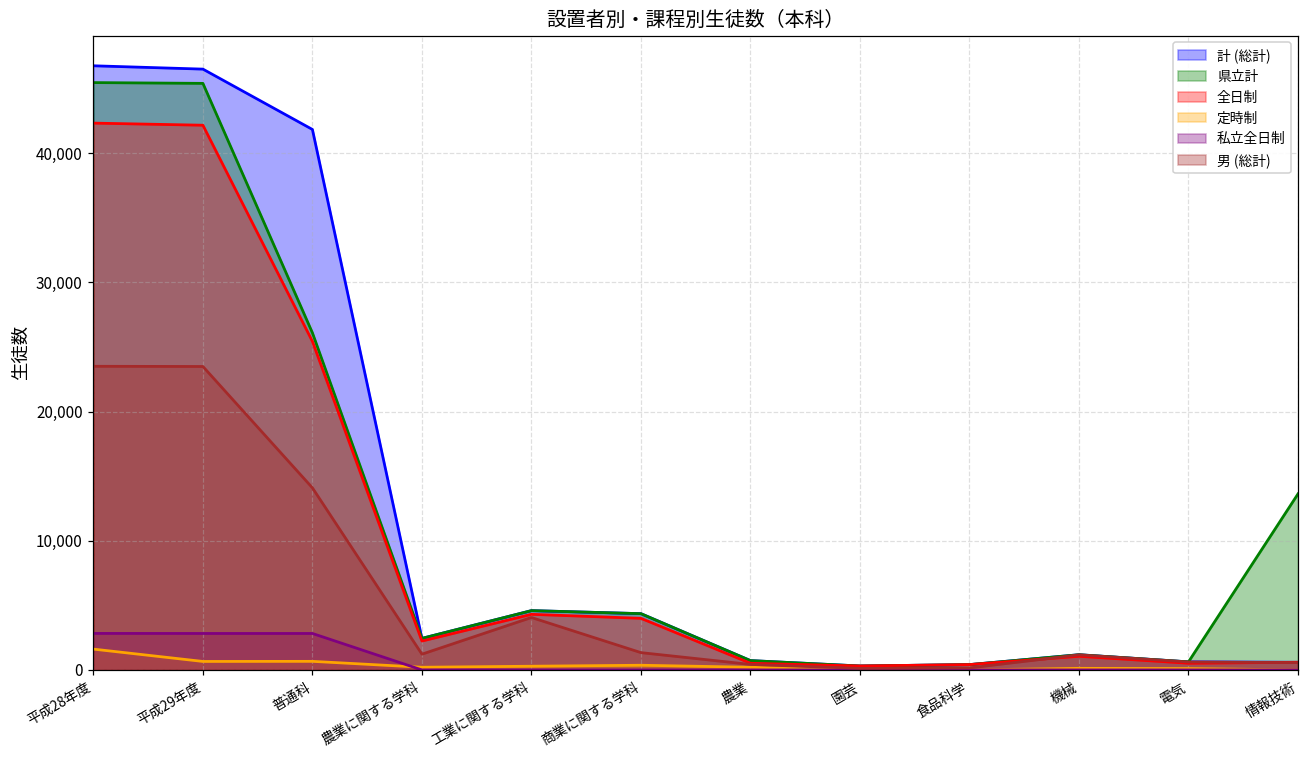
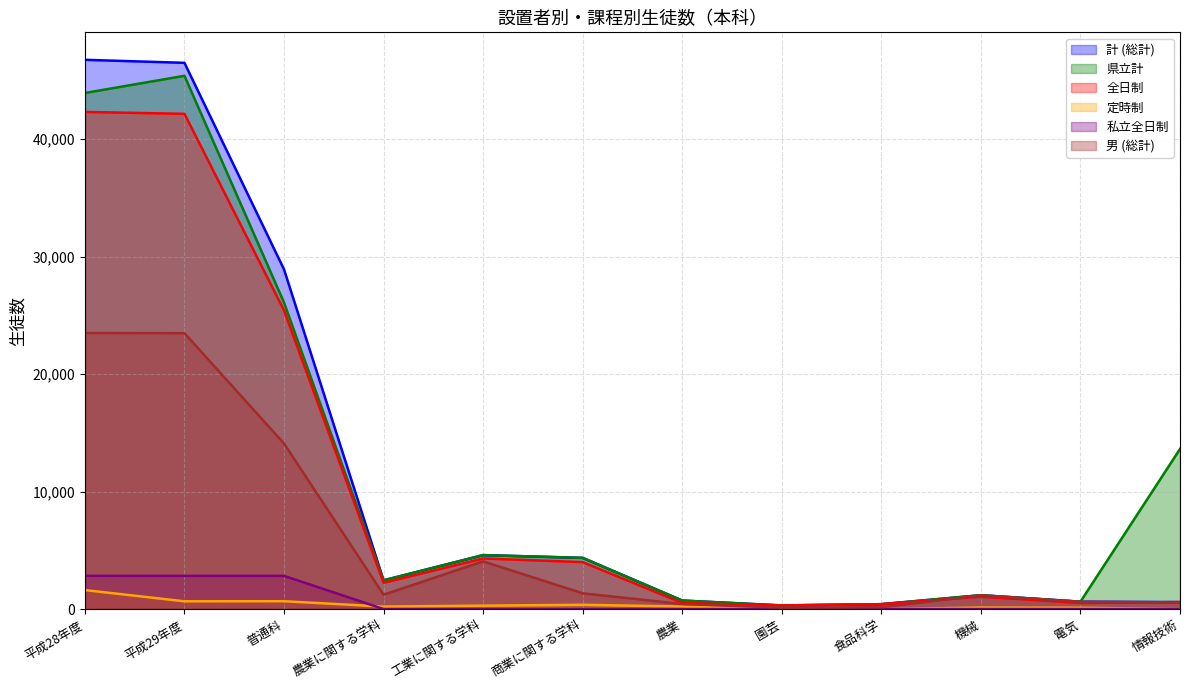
  {
    "計 (総計)": {
      "平成28年度": "46,800",
      "平成29年度": "46,500",
-     "普通科": "41,800"
+     "普通科": "28,900"
    },
    "県立計": {
-     "平成28年度": "45,500",
+     "平成28年度": "43,900",
      "平成29年度": "45,400",
      "普通科": "26,100",
      "情報技術": "13,600"
    },
    "定時制": {
      "平成28年度": "1,600",
      "平成29年度": "700",
      "普通科": "700",
      "工業に関する学科": "300",
      "商業に関する学科": "400"
    }
  }
